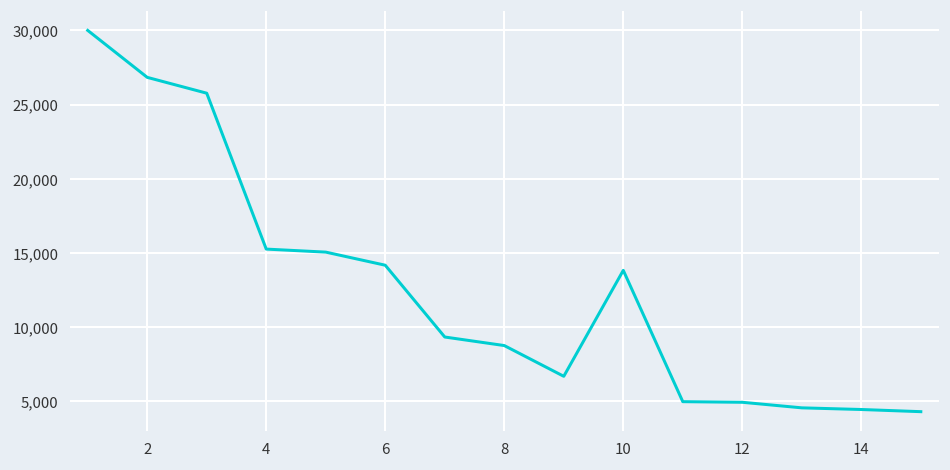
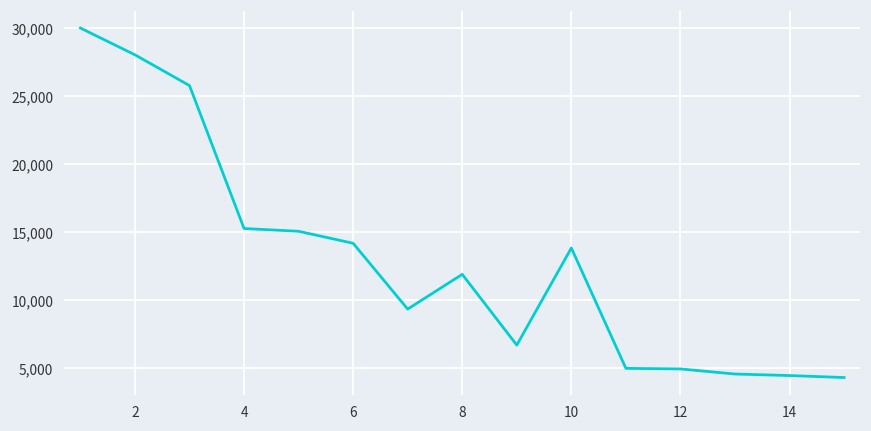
  {
-   "2": "26,800",
+   "2": "28,000",
    "4": "15,300",
    "6": "14,200",
-   "8": "8,800",
+   "8": "11,900",
    "10": "13,800",
    "12": "4,900",
    "14": "4,400"
  }
